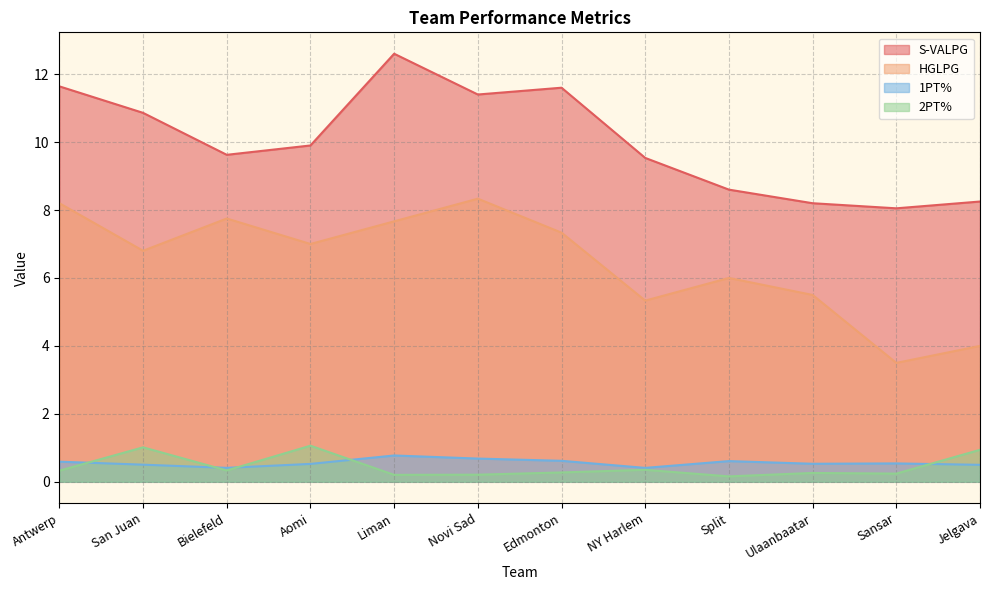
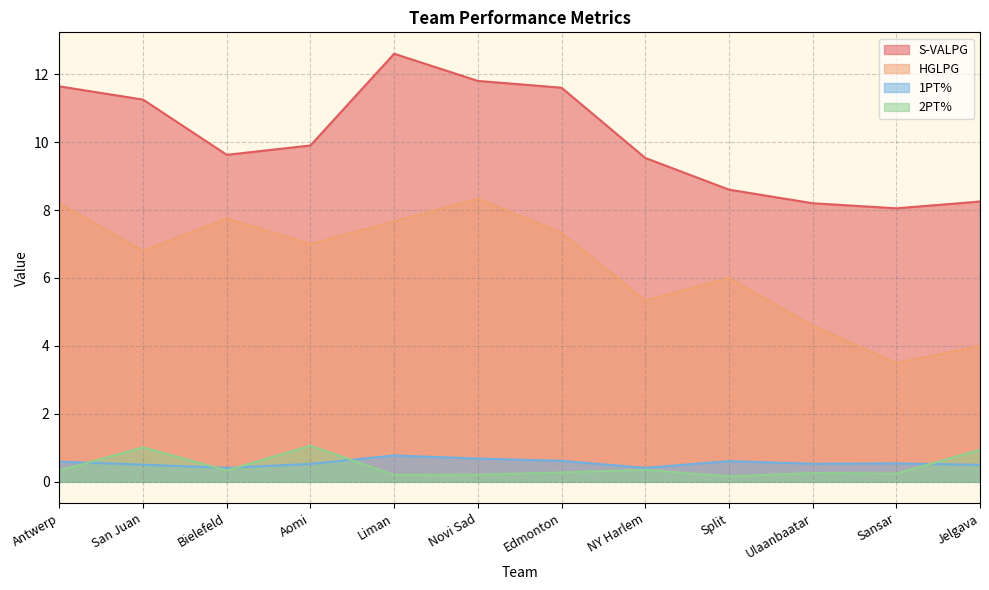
  {
    "S-VALPG": {
      "Antwerp": 11.6,
-     "San Juan": 10.9,
+     "San Juan": 11.3,
      "Bielefeld": 9.6,
      "Aomi": 9.9,
      "Liman": 12.6,
-     "Novi Sad": 11.4,
+     "Novi Sad": 11.8,
      "Edmonton": 11.6,
      "NY Harlem": 9.5,
      "Split": 8.6,
      "Ulaanbaatar": 8.2,
      "Sansar": 8.1,
      "Jelgava": 8.3
    },
    "HGLPG": {
      "Antwerp": 8.2,
      "San Juan": 6.8,
      "Bielefeld": 7.8,
      "Aomi": 7.0,
      "Liman": 7.7,
      "Novi Sad": 8.3,
      "Edmonton": 7.3,
      "NY Harlem": 5.3,
      "Split": 6.0,
-     "Ulaanbaatar": 5.5,
+     "Ulaanbaatar": 4.6,
      "Sansar": 3.5,
      "Jelgava": 4.0
    },
    "1PT%": {
      "Antwerp": 0.6,
      "San Juan": 0.5,
      "Bielefeld": 0.4,
      "Aomi": 0.5,
      "Liman": 0.8,
      "Novi Sad": 0.7,
      "Edmonton": 0.6,
      "Split": 0.6,
      "Ulaanbaatar": 0.5,
      "Sansar": 0.5,
      "Jelgava": 0.5
    },
    "2PT%": {
      "Antwerp": 0.3,
      "San Juan": 1.0,
      "Bielefeld": 0.3,
      "Aomi": 1.1,
      "Liman": 0.2,
      "Novi Sad": 0.2,
      "Edmonton": 0.3,
      "Split": 0.2,
      "Ulaanbaatar": 0.3,
      "Sansar": 0.2,
      "Jelgava": 0.9
    }
  }
